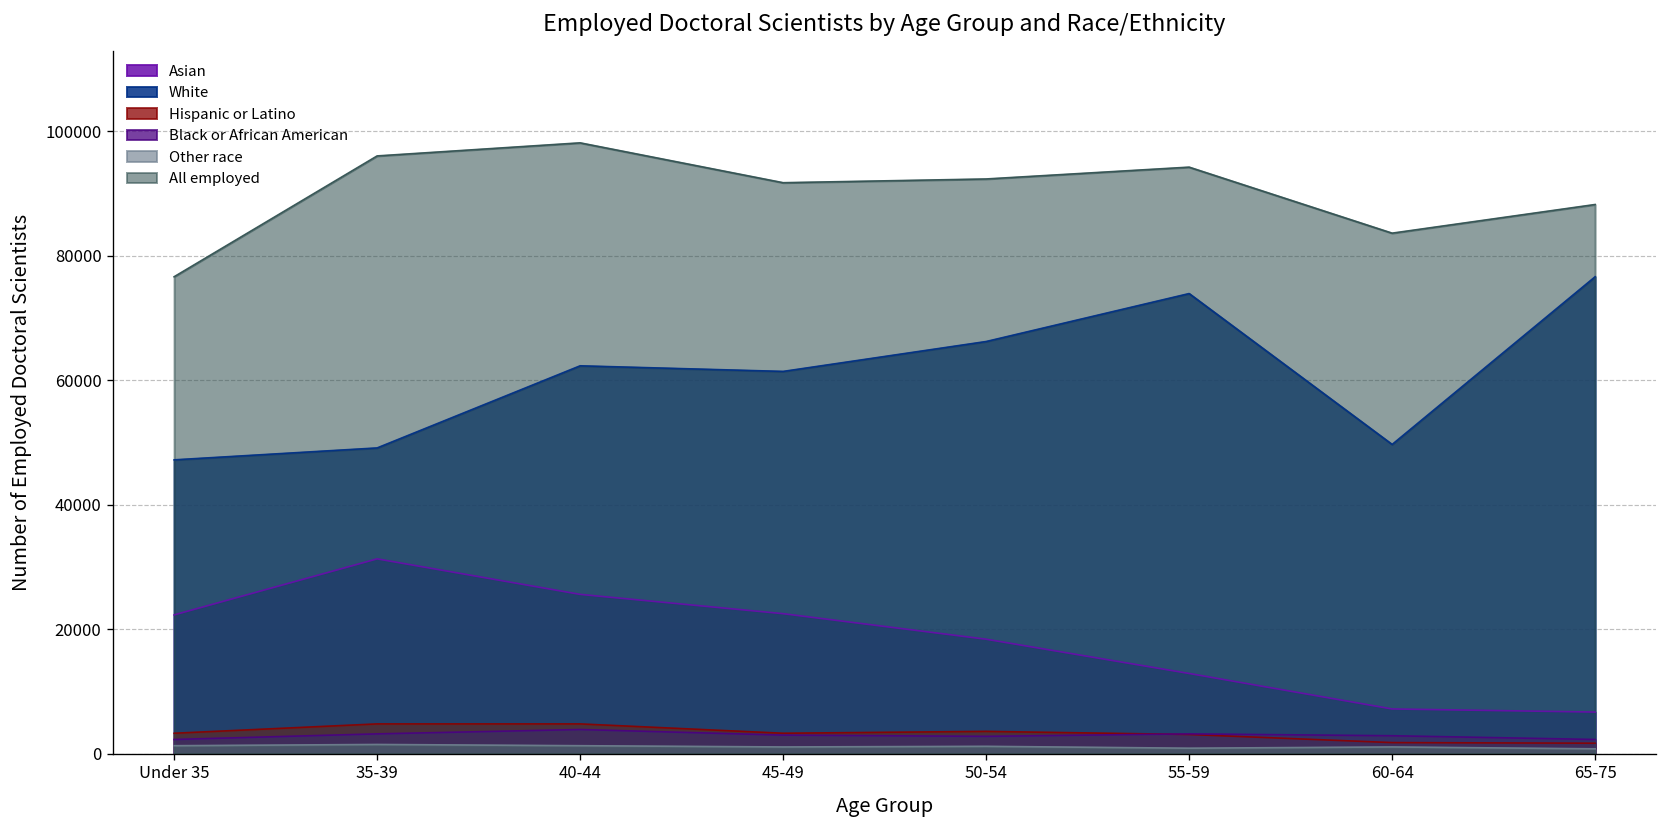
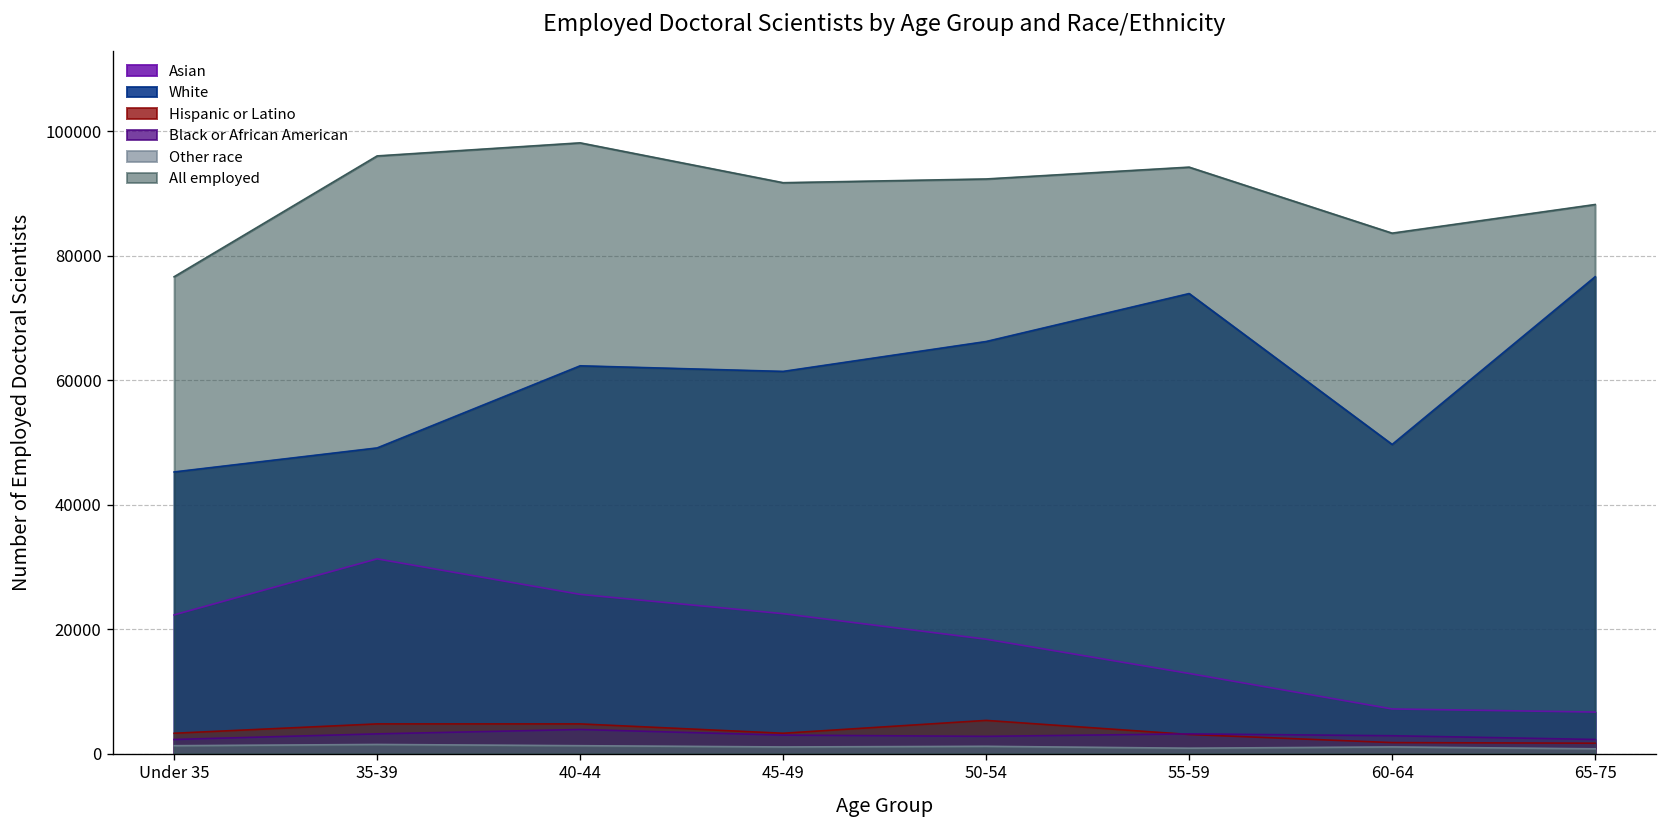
  {
    "White": {
-     "Under 35": 47000,
+     "Under 35": 45000,
      "35-39": 49000,
      "40-44": 62000,
      "45-49": 61000,
      "50-54": 66000,
      "55-59": 74000,
      "60-64": 50000,
      "65-75": 77000
    },
    "Hispanic or Latino": {
      "Under 35": 3000,
      "35-39": 5000,
      "40-44": 5000,
-     "50-54": 4000,
+     "50-54": 5000,
      "60-64": 2000,
      "65-75": 2000
    }
  }
